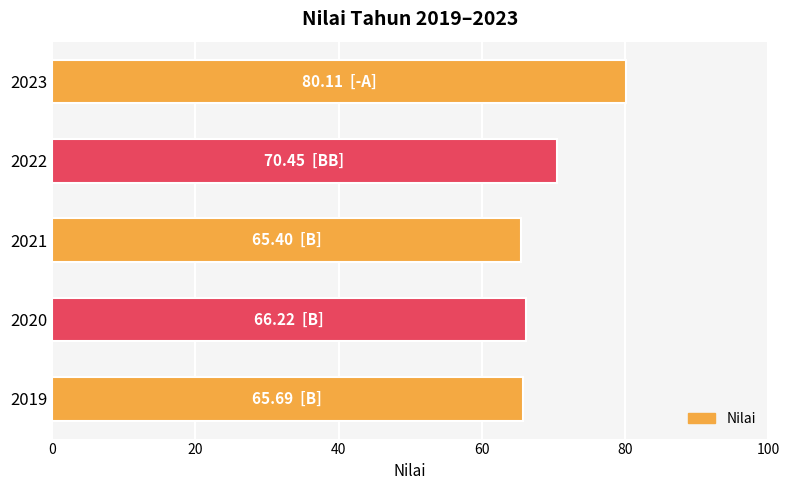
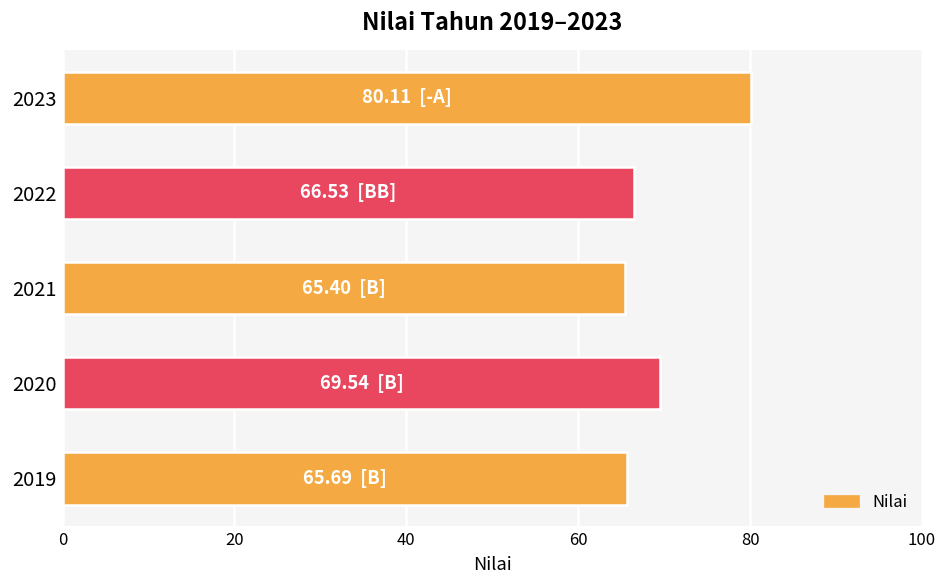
  {
    "2023": 80.11,
-   "2022": 70.45,
+   "2022": 66.53,
    "2021": 65.40,
-   "2020": 66.22,
+   "2020": 69.54,
    "2019": 65.69
  }
